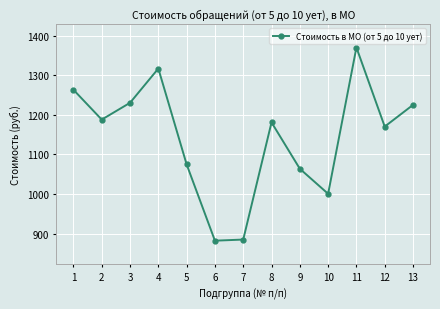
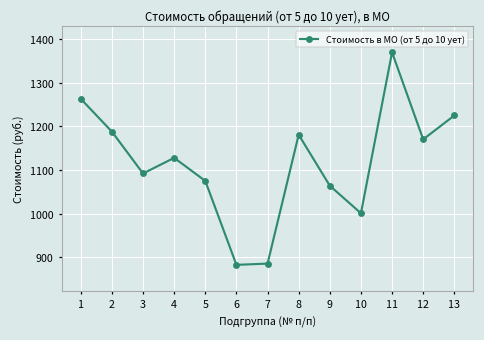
  {
    "1": 1260,
    "2": 1190,
-   "3": 1230,
-   "4": 1320,
+   "3": 1090,
+   "4": 1130,
    "5": 1080,
    "6": 880,
    "7": 890,
    "8": 1180,
    "9": 1060,
    "10": 1000,
    "11": 1370,
    "12": 1170,
    "13": 1230
  }
